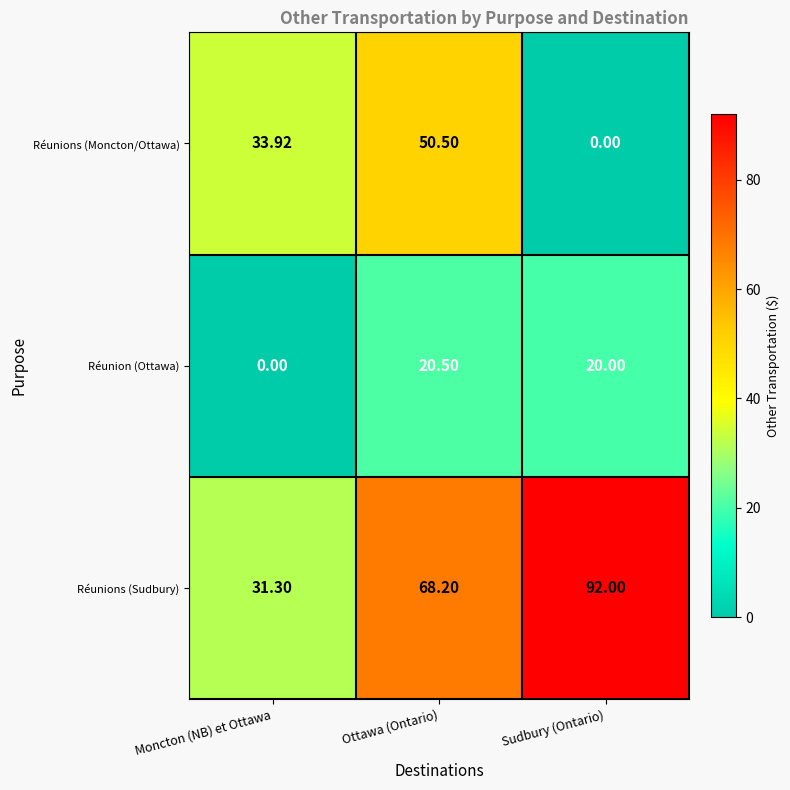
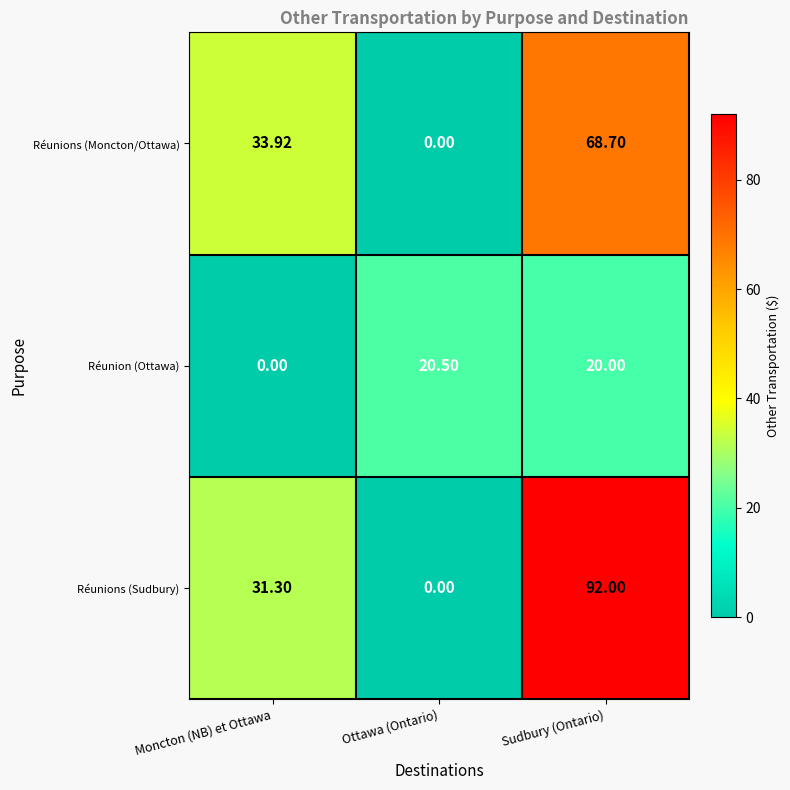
  {
    "Réunions (Moncton/Ottawa)": {
      "Moncton (NB) et Ottawa": 33.92,
-     "Ottawa (Ontario)": 50.50,
-     "Sudbury (Ontario)": 0.00
+     "Ottawa (Ontario)": 0.00,
+     "Sudbury (Ontario)": 68.70
    },
    "Réunion (Ottawa)": {
      "Moncton (NB) et Ottawa": 0.00,
      "Ottawa (Ontario)": 20.50,
      "Sudbury (Ontario)": 20.00
    },
    "Réunions (Sudbury)": {
      "Moncton (NB) et Ottawa": 31.30,
-     "Ottawa (Ontario)": 68.20,
+     "Ottawa (Ontario)": 0.00,
      "Sudbury (Ontario)": 92.00
    }
  }
